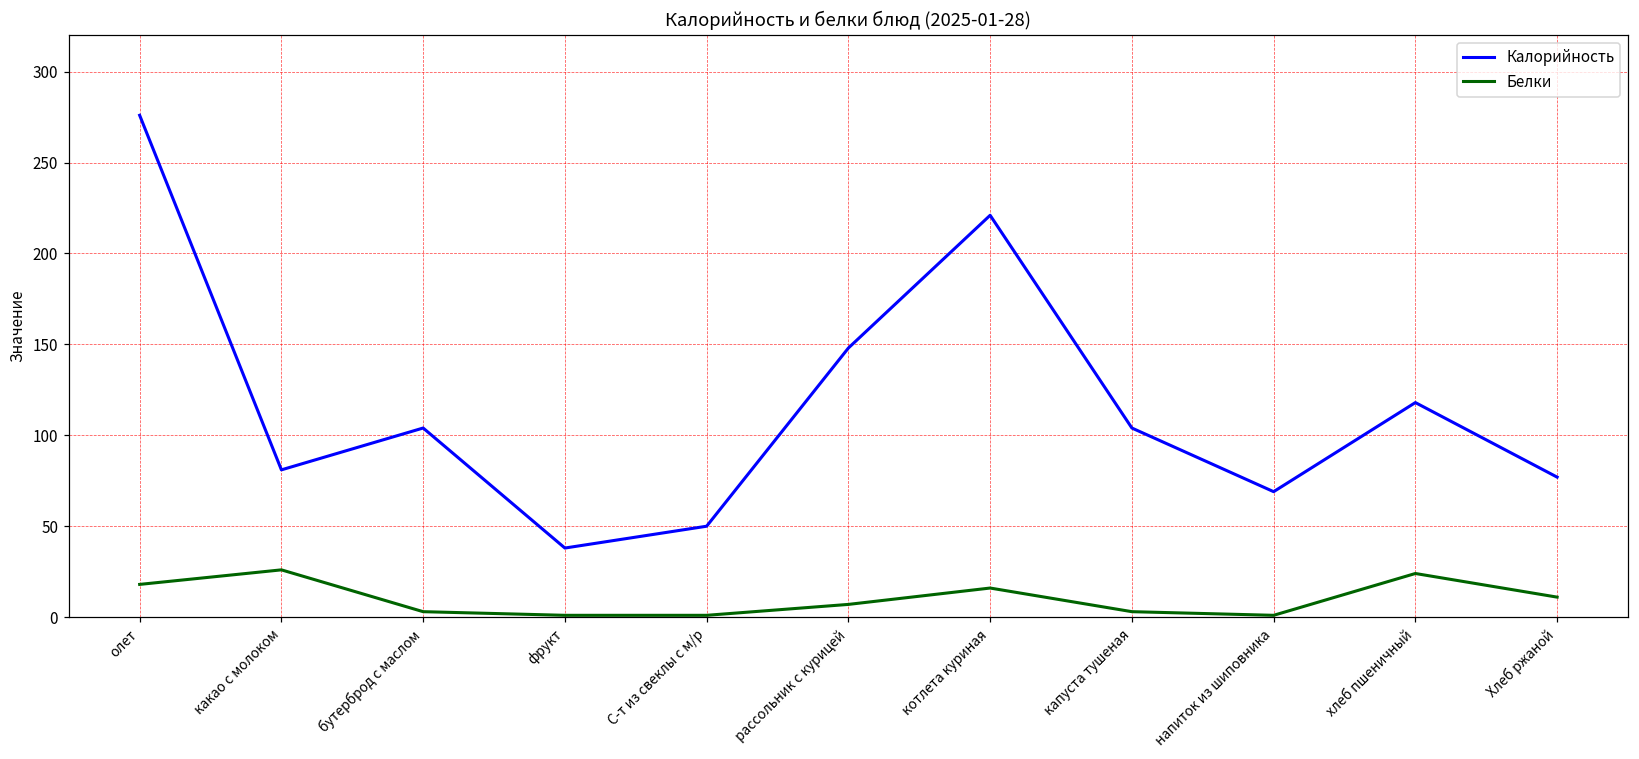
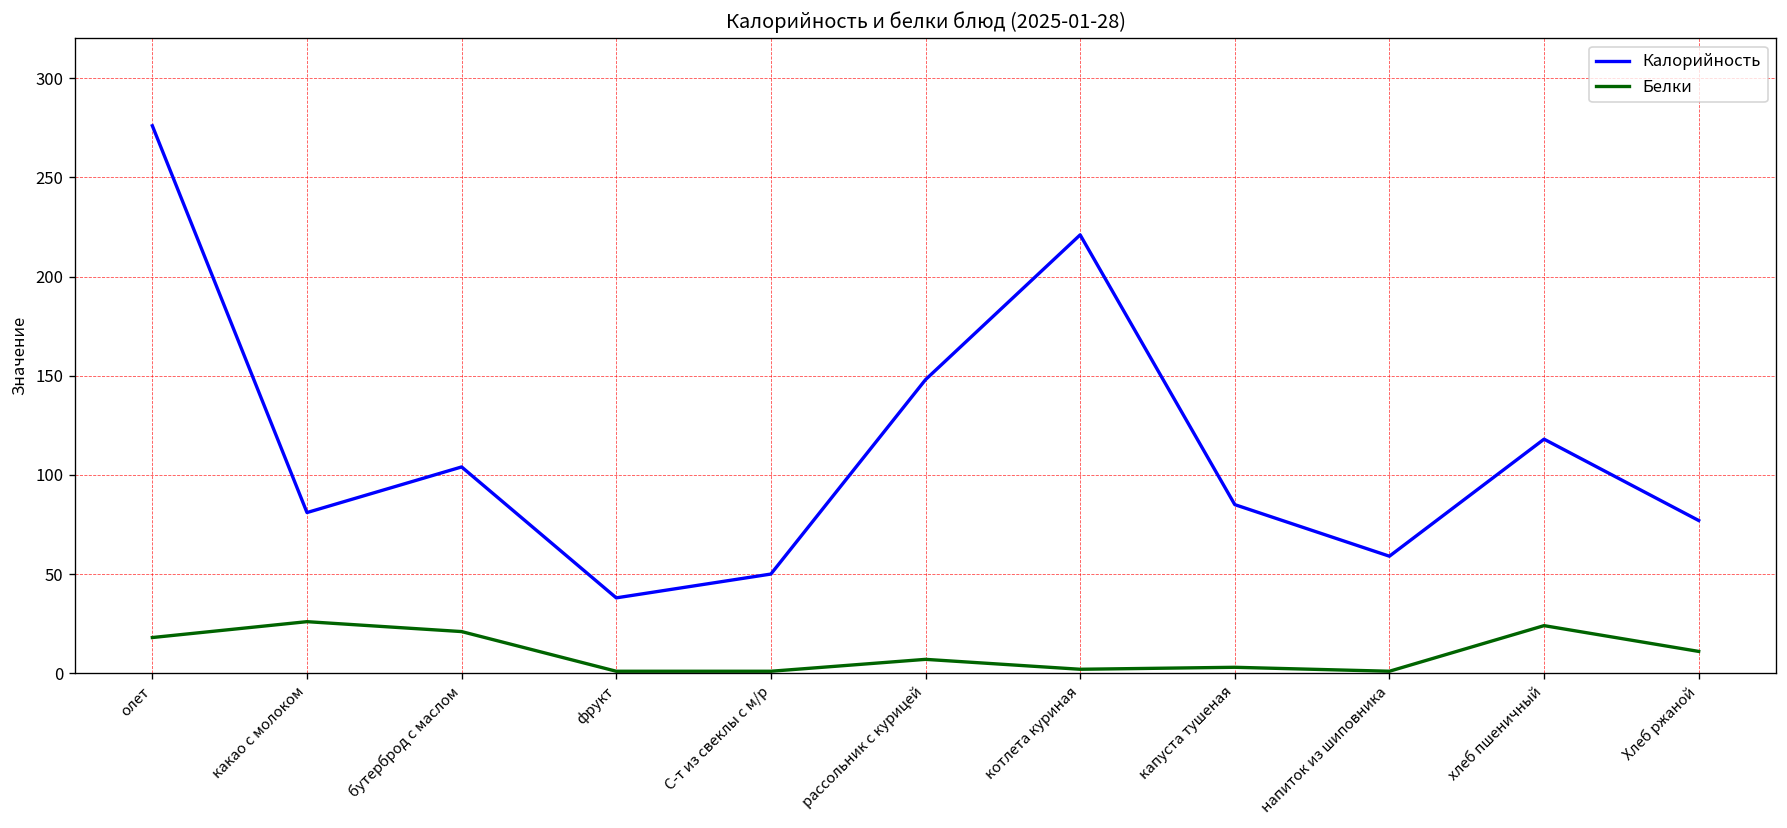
  {
    "Калорийность": {
      "олет": 276,
      "какао с молоком": 81,
      "бутерброд с маслом": 104,
      "фрукт": 38,
      "С-т из свеклы с м/р": 50,
      "рассольник с курицей": 148,
      "котлета куриная": 221,
-     "капуста тушеная": 104,
-     "напиток из шиповника": 69,
+     "капуста тушеная": 85,
+     "напиток из шиповника": 59,
      "хлеб пшеничный": 118,
      "Хлеб ржаной": 77
    },
    "Белки": {
      "олет": 18,
      "какао с молоком": 26,
-     "бутерброд с маслом": 3,
+     "бутерброд с маслом": 21,
      "фрукт": 1,
      "С-т из свеклы с м/р": 1,
      "рассольник с курицей": 7,
-     "котлета куриная": 16,
+     "котлета куриная": 2,
      "капуста тушеная": 3,
      "напиток из шиповника": 1,
      "хлеб пшеничный": 24,
      "Хлеб ржаной": 11
    }
  }
